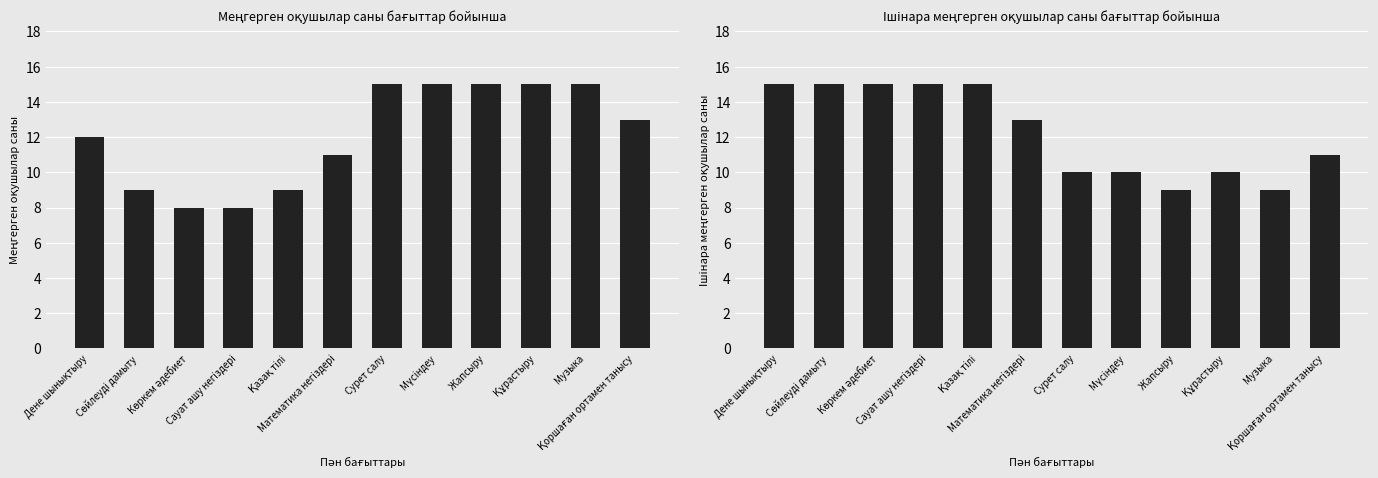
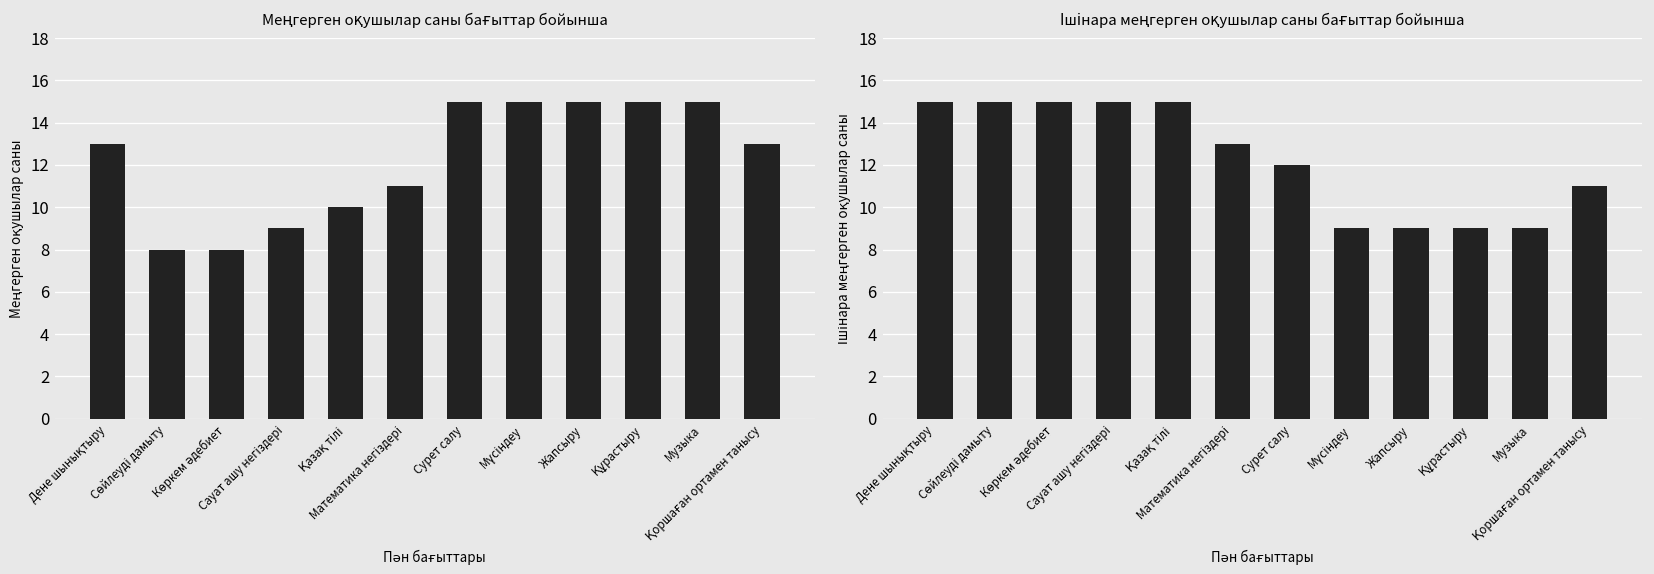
  {
    "Меңгерген оқушылар саны бағыттар бойынша": {
-     "Дене шынықтыру": 12,
-     "Сөйлеуді дамыту": 9,
+     "Дене шынықтыру": 13,
+     "Сөйлеуді дамыту": 8,
      "Көркем әдебиет": 8,
-     "Сауат ашу негіздері": 8,
-     "Қазақ тілі": 9,
+     "Сауат ашу негіздері": 9,
+     "Қазақ тілі": 10,
      "Математика негіздері": 11,
      "Сурет салу": 15,
      "Мүсіндеу": 15,
      "Жапсыру": 15,
      "Құрастыру": 15,
      "Музыка": 15,
      "Қоршаған ортамен танысу": 13
    },
    "Ішінара меңгерген оқушылар саны бағыттар бойынша": {
      "Дене шынықтыру": 15,
      "Сөйлеуді дамыту": 15,
      "Көркем әдебиет": 15,
      "Сауат ашу негіздері": 15,
      "Қазақ тілі": 15,
      "Математика негіздері": 13,
-     "Сурет салу": 10,
-     "Мүсіндеу": 10,
+     "Сурет салу": 12,
+     "Мүсіндеу": 9,
      "Жапсыру": 9,
-     "Құрастыру": 10,
+     "Құрастыру": 9,
      "Музыка": 9,
      "Қоршаған ортамен танысу": 11
    }
  }
